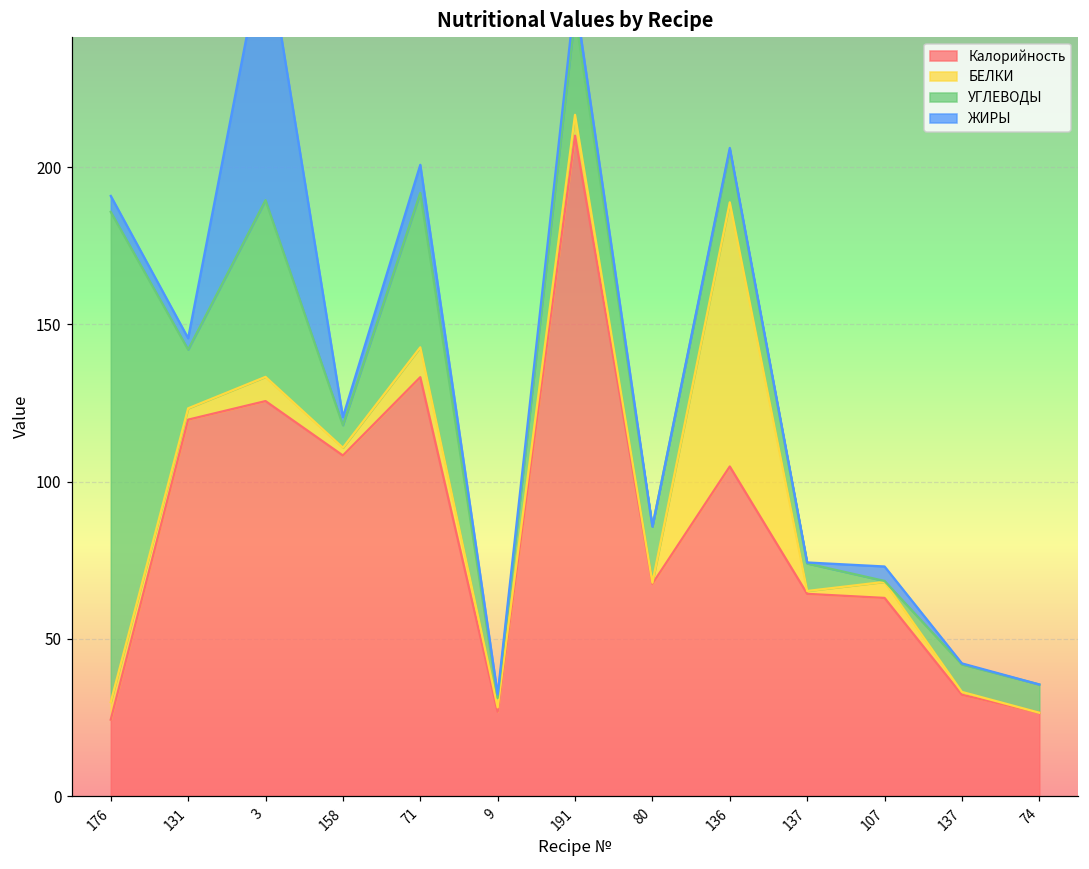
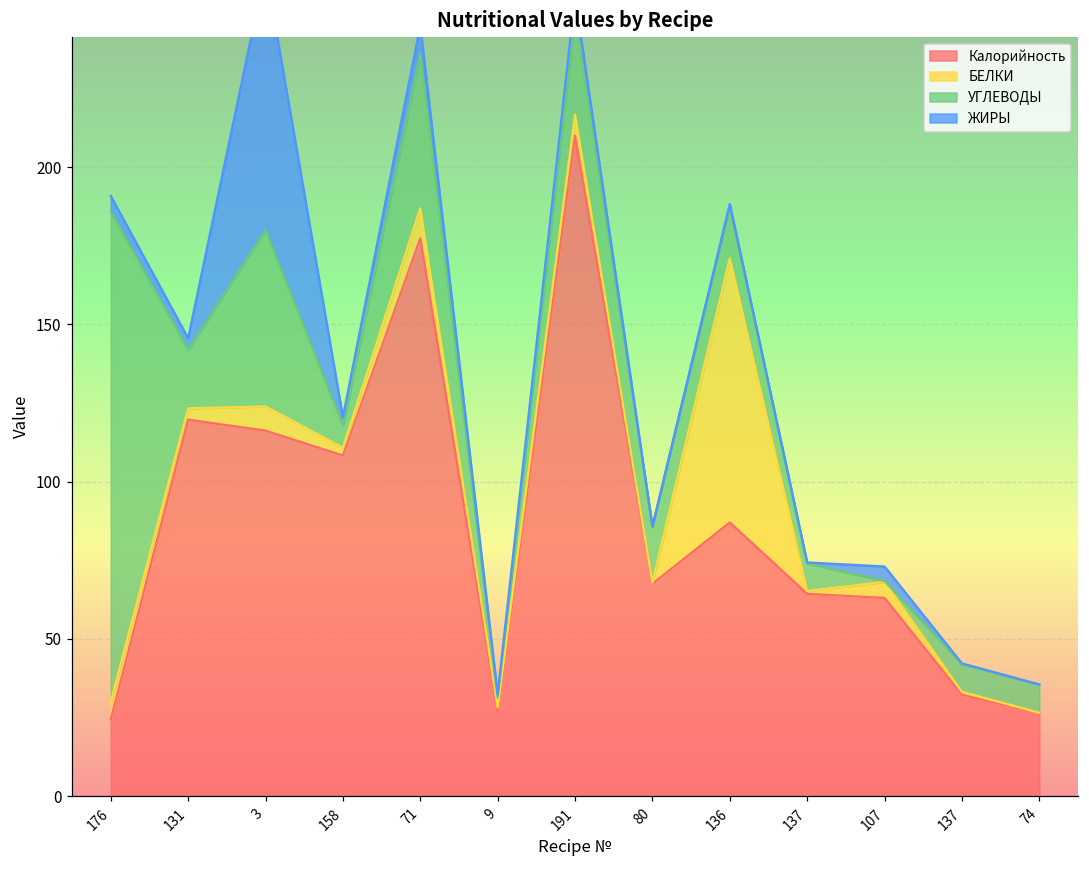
  {
    "Калорийность": {
      "176": 24,
      "131": 120,
-     "3": 126,
+     "3": 116,
      "158": 108,
-     "71": 133,
+     "71": 177,
      "9": 27,
      "191": 210,
-     "136": 105,
+     "136": 87,
      "107": 63
    },
    "БЕЛКИ": {
      "176": 6,
      "131": 4,
      "3": 8,
      "158": 2,
      "71": 10,
      "9": 1,
      "191": 7,
      "136": 84
    },
    "УГЛЕВОДЫ": {
      "176": 156,
      "131": 19,
      "3": 56,
      "158": 7,
      "71": 49,
      "9": 3
    },
    "ЖИРЫ": {
      "176": 5,
      "131": 4,
      "158": 3,
      "9": 1,
      "107": 5
    }
  }
